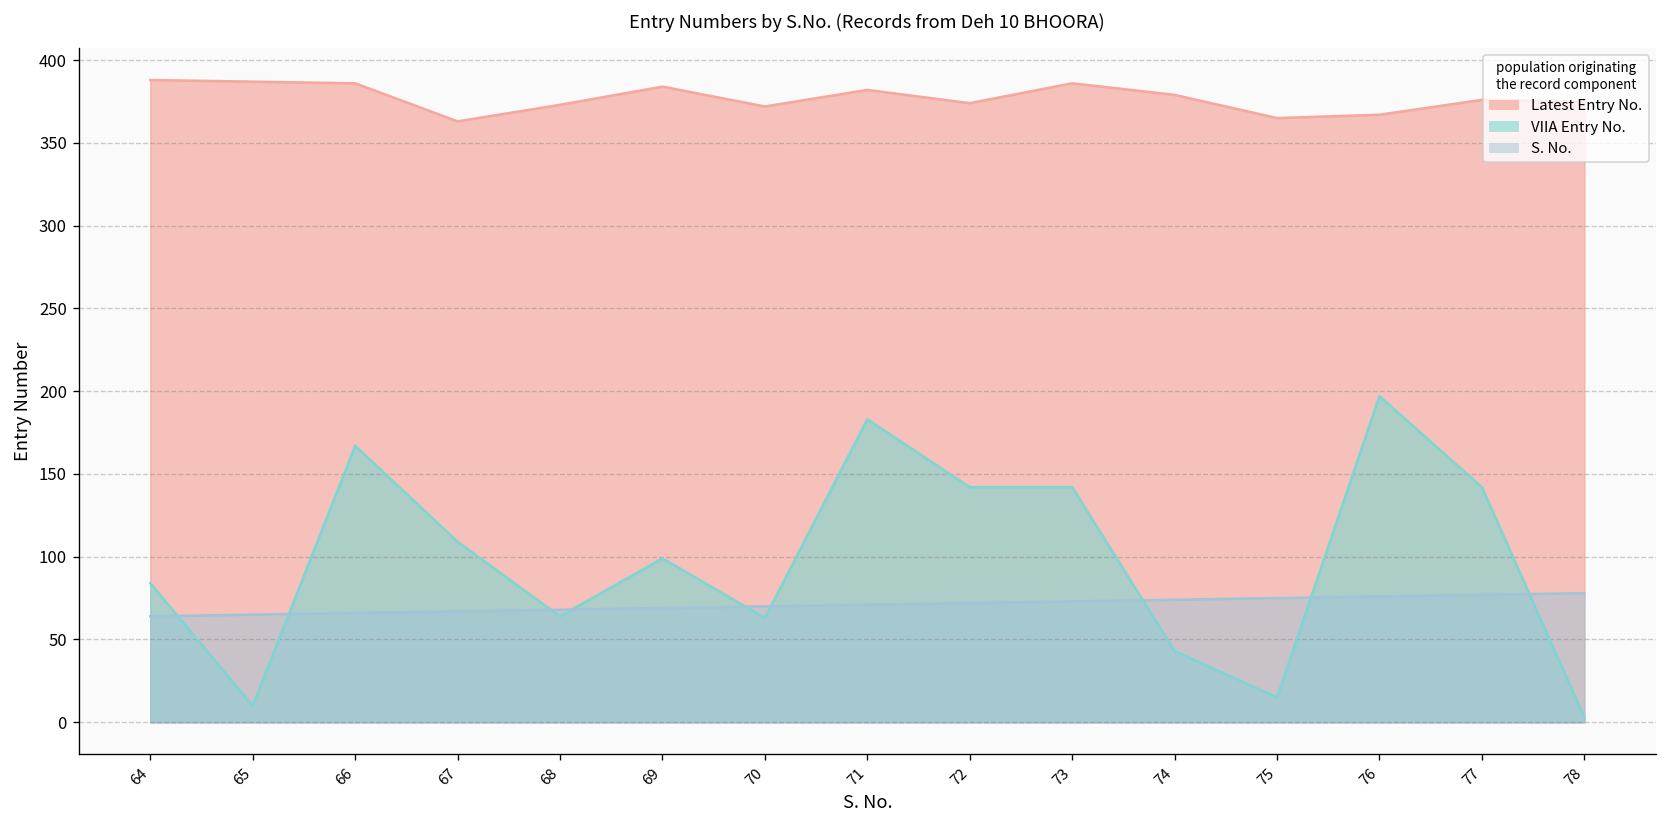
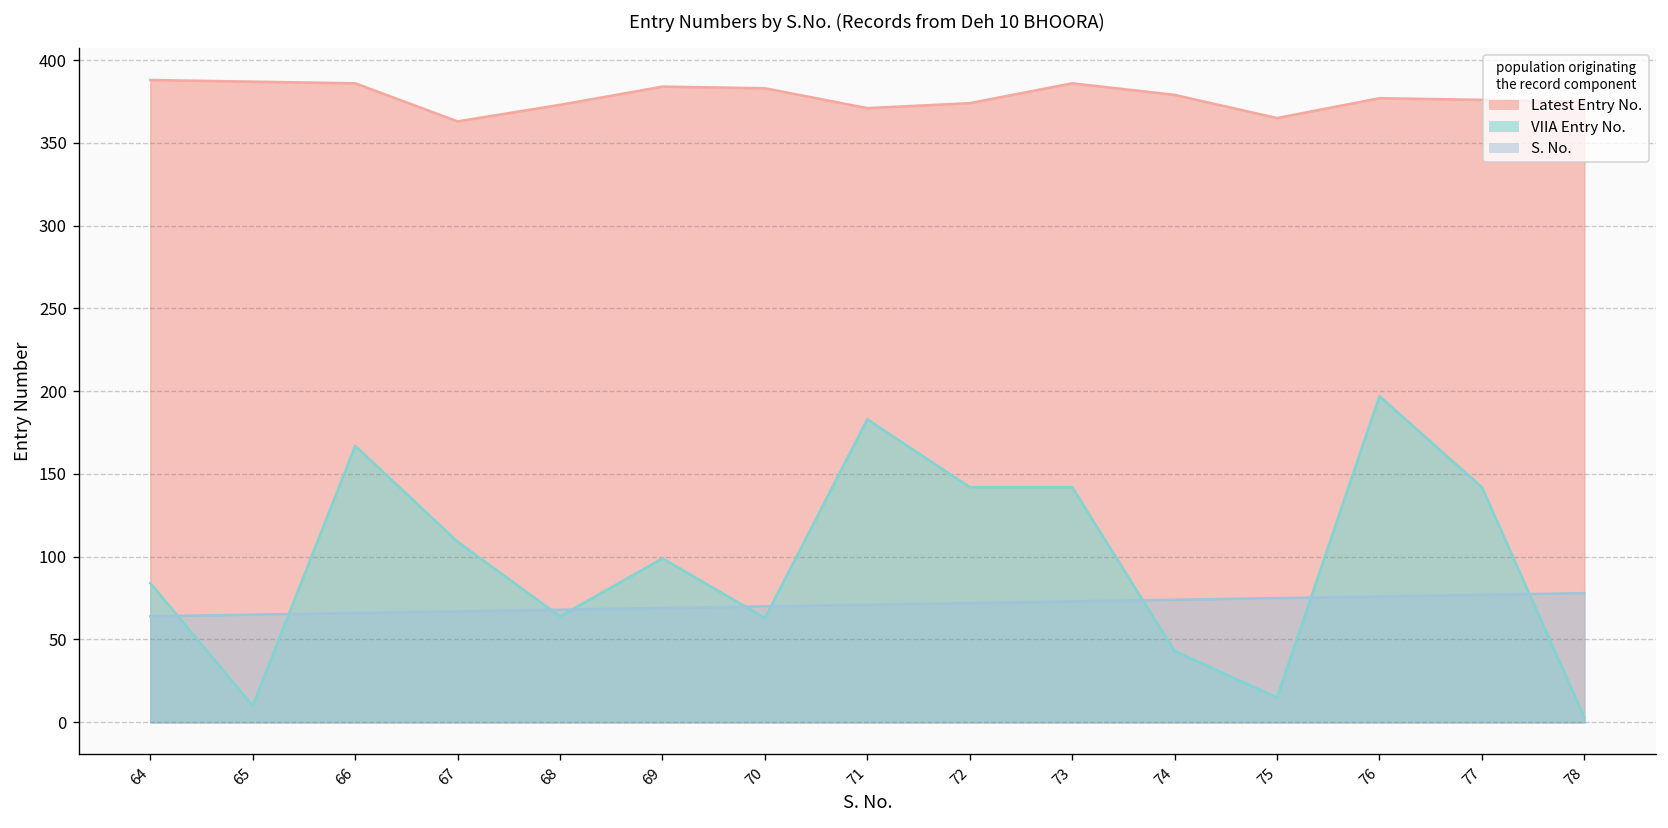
  {
    "Latest Entry No.": {
      "64": 388,
      "65": 387,
      "66": 386,
      "67": 363,
      "68": 373,
      "69": 384,
-     "70": 372,
-     "71": 382,
+     "70": 383,
+     "71": 371,
      "72": 374,
      "73": 386,
      "74": 379,
      "75": 365,
-     "76": 367,
+     "76": 377,
      "77": 376
    }
  }
